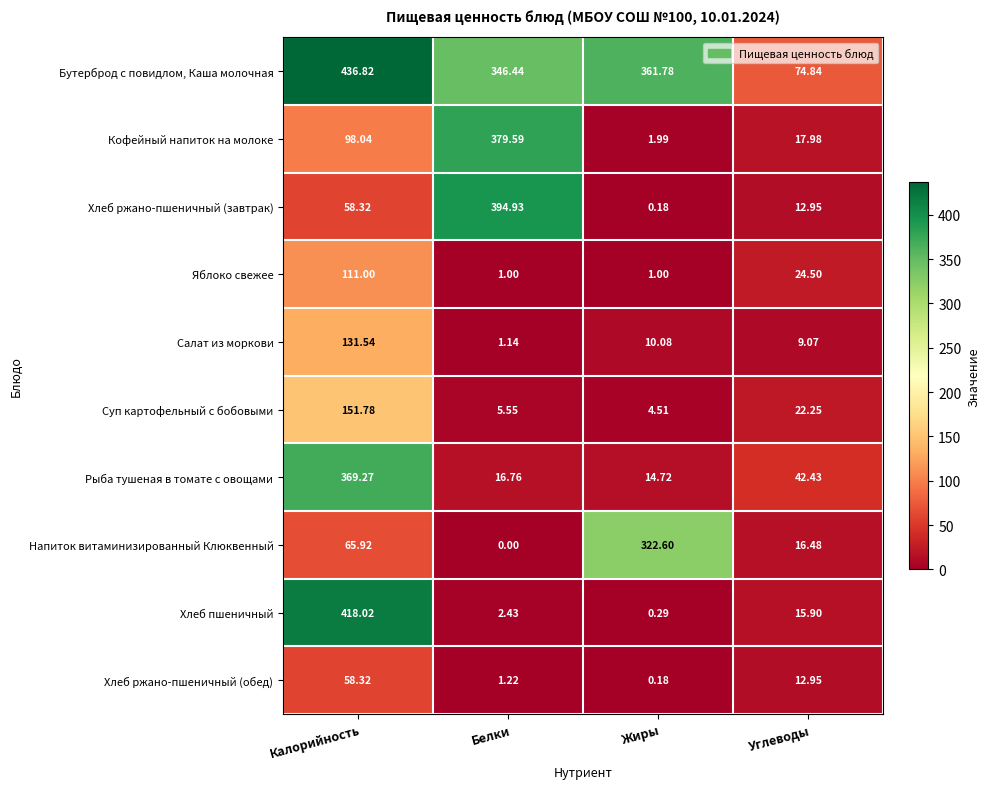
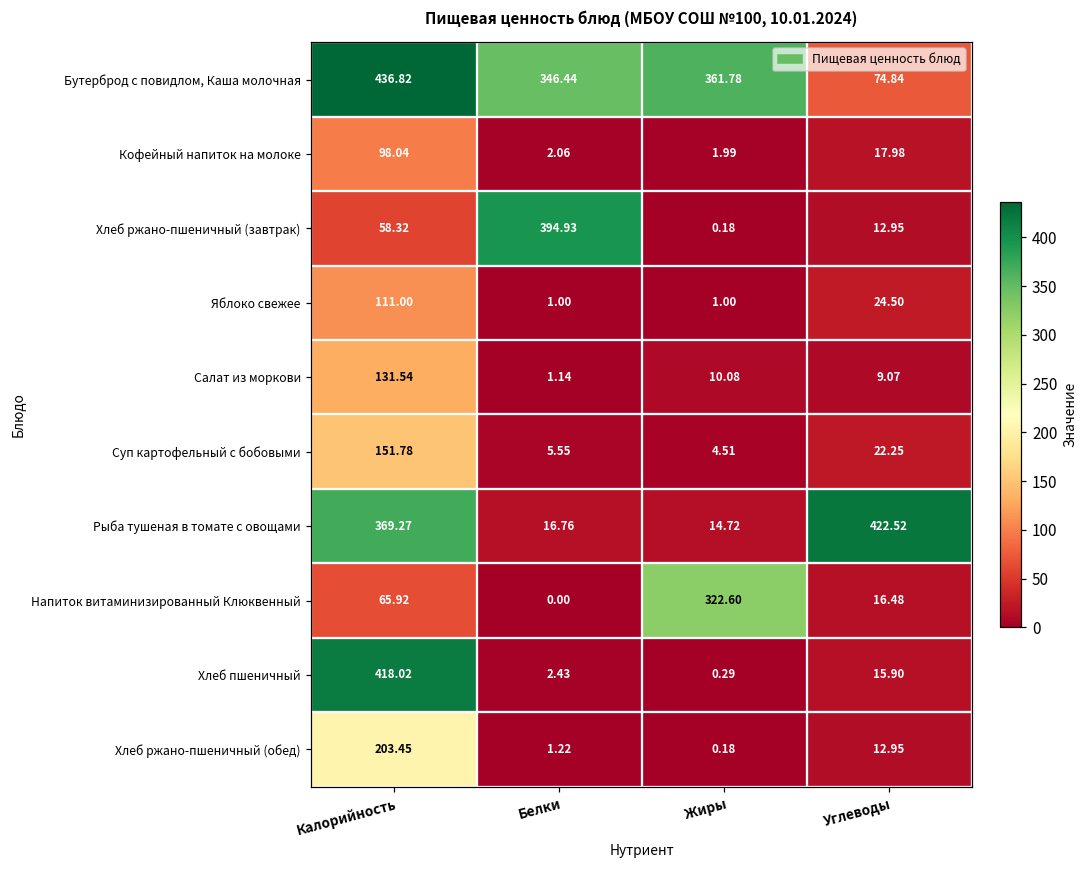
  {
    "Бутерброд с повидлом, Каша молочная": {
      "Калорийность": 436.82,
      "Белки": 346.44,
      "Жиры": 361.78,
      "Углеводы": 74.84
    },
    "Кофейный напиток на молоке": {
      "Калорийность": 98.04,
-     "Белки": 379.59,
+     "Белки": 2.06,
      "Жиры": 1.99,
      "Углеводы": 17.98
    },
    "Хлеб ржано-пшеничный (завтрак)": {
      "Калорийность": 58.32,
      "Белки": 394.93,
      "Жиры": 0.18,
      "Углеводы": 12.95
    },
    "Яблоко свежее": {
      "Калорийность": 111.00,
      "Белки": 1.00,
      "Жиры": 1.00,
      "Углеводы": 24.50
    },
    "Салат из моркови": {
      "Калорийность": 131.54,
      "Белки": 1.14,
      "Жиры": 10.08,
      "Углеводы": 9.07
    },
    "Суп картофельный с бобовыми": {
      "Калорийность": 151.78,
      "Белки": 5.55,
      "Жиры": 4.51,
      "Углеводы": 22.25
    },
    "Рыба тушеная в томате с овощами": {
      "Калорийность": 369.27,
      "Белки": 16.76,
      "Жиры": 14.72,
-     "Углеводы": 42.43
+     "Углеводы": 422.52
    },
    "Напиток витаминизированный Клюквенный": {
      "Калорийность": 65.92,
      "Белки": 0.00,
      "Жиры": 322.60,
      "Углеводы": 16.48
    },
    "Хлеб пшеничный": {
      "Калорийность": 418.02,
      "Белки": 2.43,
      "Жиры": 0.29,
      "Углеводы": 15.90
    },
    "Хлеб ржано-пшеничный (обед)": {
-     "Калорийность": 58.32,
+     "Калорийность": 203.45,
      "Белки": 1.22,
      "Жиры": 0.18,
      "Углеводы": 12.95
    }
  }
